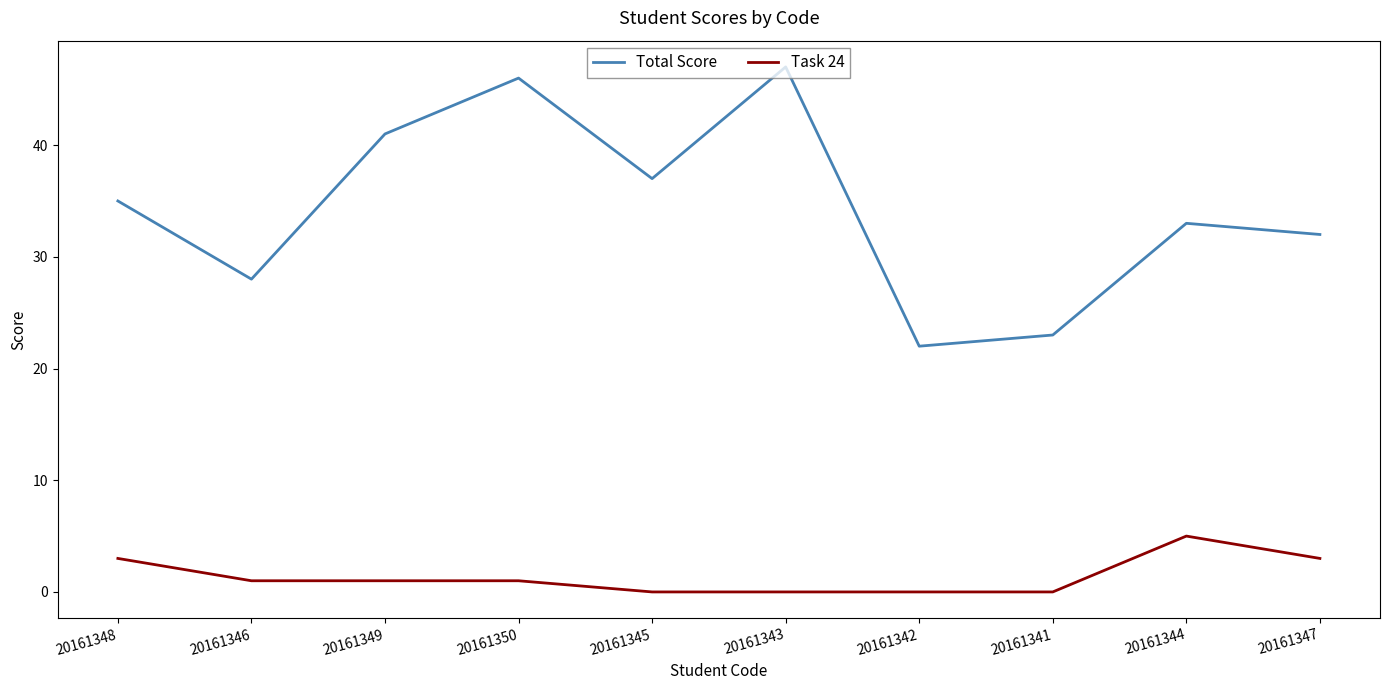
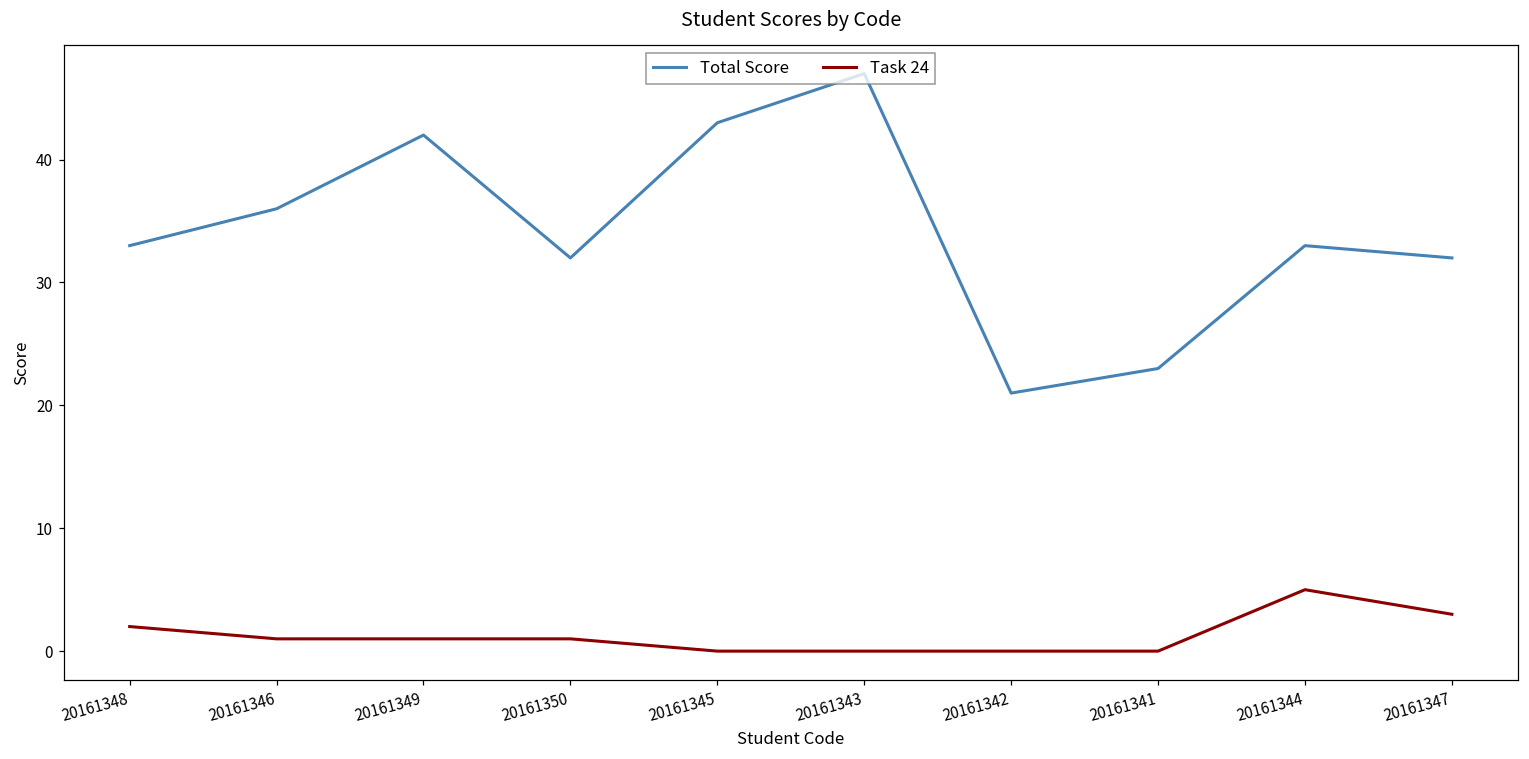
  {
    "Total Score": {
-     "20161348": 35,
-     "20161346": 28,
-     "20161349": 41,
-     "20161350": 46,
-     "20161345": 37,
-     "20161342": 22,
+     "20161348": 33,
+     "20161346": 36,
+     "20161349": 42,
+     "20161350": 32,
+     "20161345": 43,
+     "20161342": 21,
      "20161341": 23,
      "20161344": 33,
      "20161347": 32
    },
    "Task 24": {
-     "20161348": 3,
+     "20161348": 2,
      "20161346": 1,
      "20161349": 1,
      "20161350": 1,
      "20161345": 0,
      "20161343": 0,
      "20161342": 0,
      "20161341": 0,
      "20161344": 5,
      "20161347": 3
    }
  }
